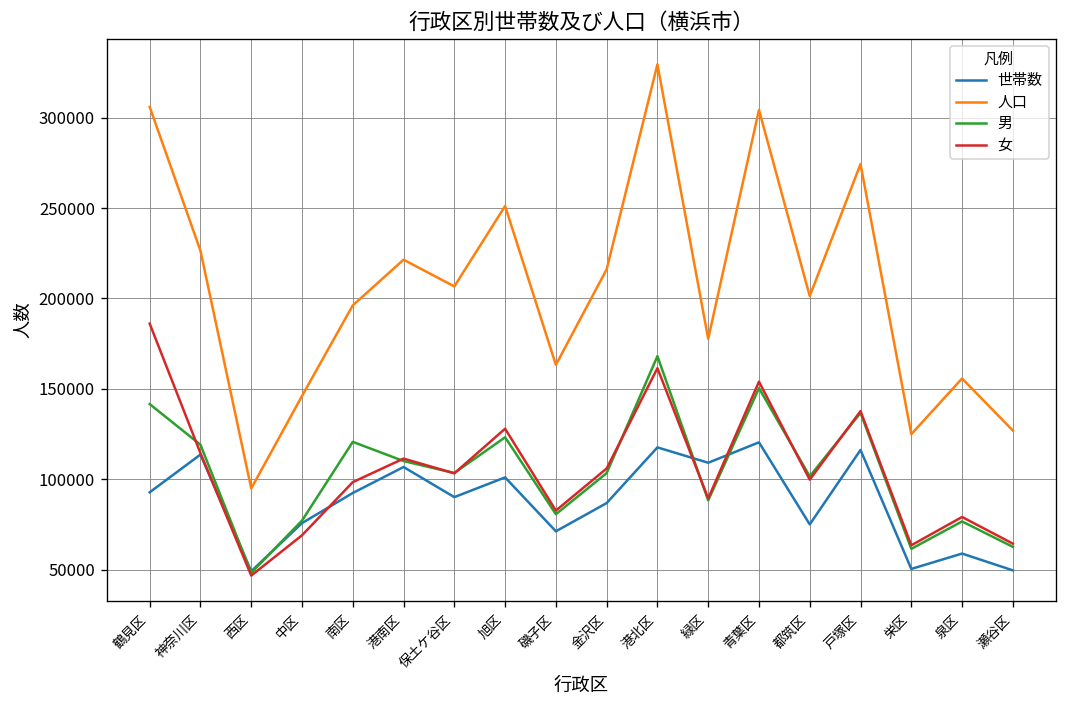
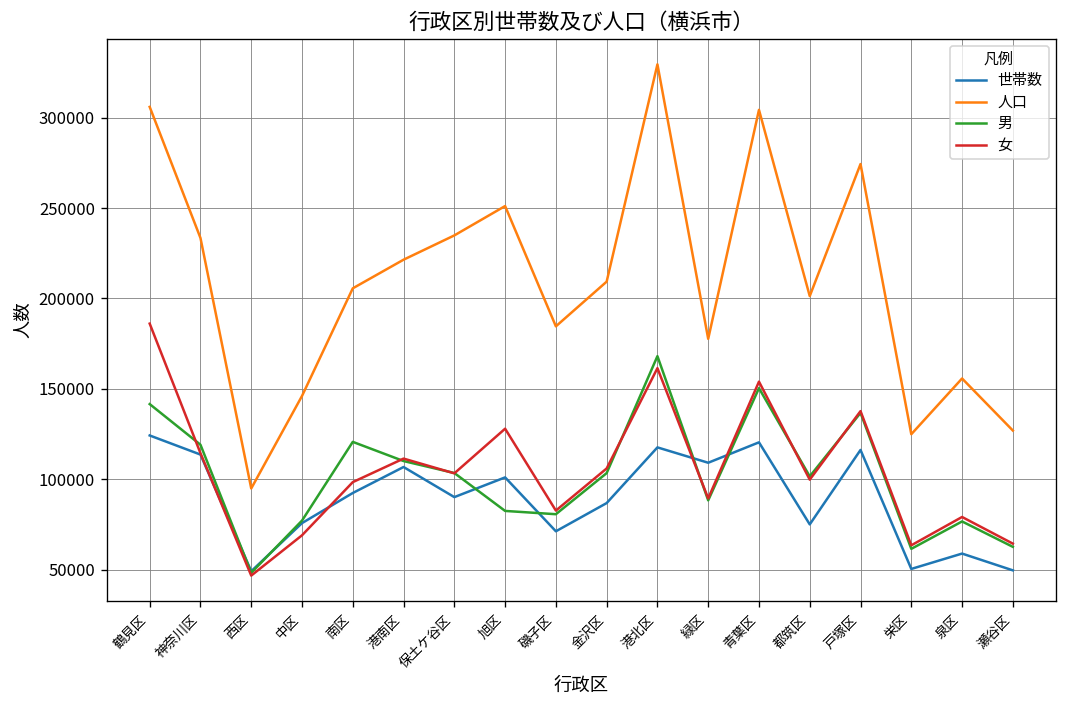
  {
    "世帯数": {
-     "鶴見区": 93000,
+     "鶴見区": 124000,
      "南区": 92000,
      "港南区": 107000,
      "保土ケ谷区": 90000,
      "旭区": 101000,
      "磯子区": 71000,
      "金沢区": 87000,
      "港北区": 118000,
      "緑区": 109000,
      "青葉区": 120000,
      "都筑区": 75000,
      "戸塚区": 116000,
      "栄区": 50000,
      "泉区": 59000,
      "瀬谷区": 50000
    },
    "人口": {
      "鶴見区": 306000,
-     "神奈川区": 226000,
+     "神奈川区": 233000,
      "西区": 95000,
      "中区": 146000,
-     "南区": 196000,
+     "南区": 206000,
      "港南区": 221000,
-     "保土ケ谷区": 207000,
+     "保土ケ谷区": 235000,
      "旭区": 251000,
-     "磯子区": 163000,
-     "金沢区": 216000,
+     "磯子区": 185000,
+     "金沢区": 209000,
      "港北区": 329000,
      "緑区": 178000,
      "青葉区": 304000,
      "都筑区": 201000,
      "戸塚区": 274000,
      "栄区": 125000,
      "泉区": 156000,
      "瀬谷区": 127000
    },
    "男": {
      "鶴見区": 142000,
      "神奈川区": 119000,
      "南区": 121000,
-     "旭区": 123000,
+     "旭区": 82000,
      "磯子区": 81000,
      "金沢区": 103000,
      "港北区": 168000,
      "青葉区": 150000,
      "都筑区": 102000,
      "栄区": 61000,
      "泉区": 77000,
      "瀬谷区": 63000
    },
    "女": {
      "鶴見区": 186000,
      "中区": 69000,
      "南区": 98000,
      "旭区": 128000,
      "磯子区": 83000,
      "金沢区": 106000,
      "港北区": 161000,
      "青葉区": 154000,
      "都筑区": 100000,
      "栄区": 63000,
      "泉区": 79000,
      "瀬谷区": 64000
    }
  }
